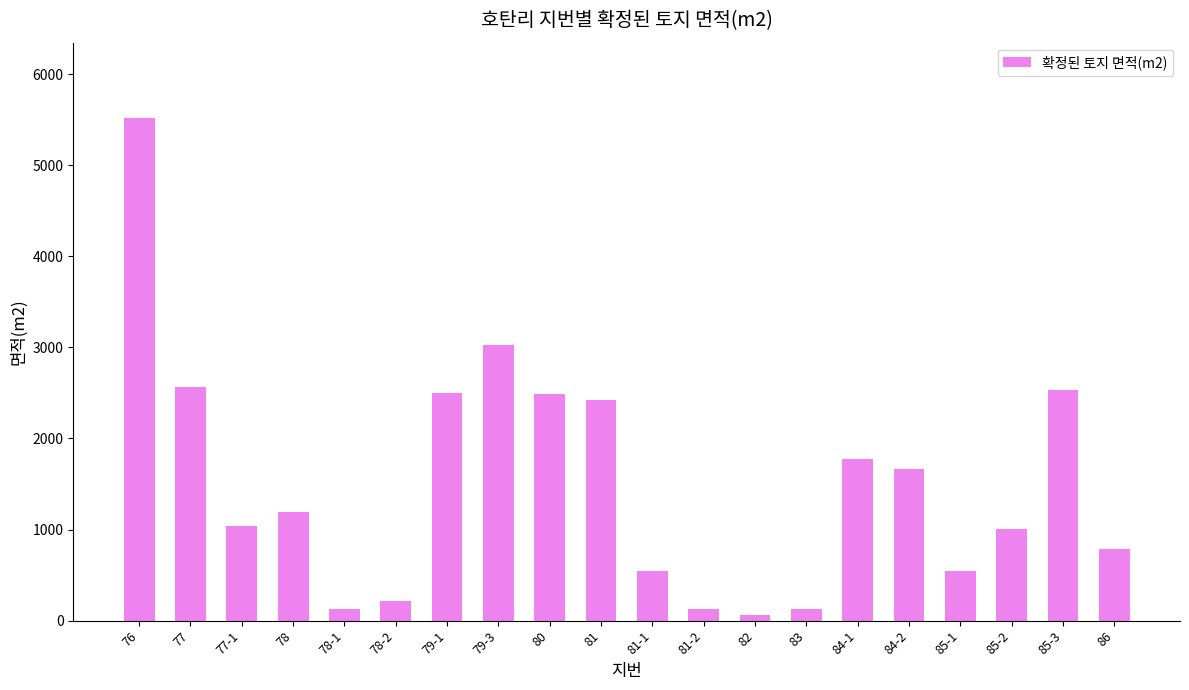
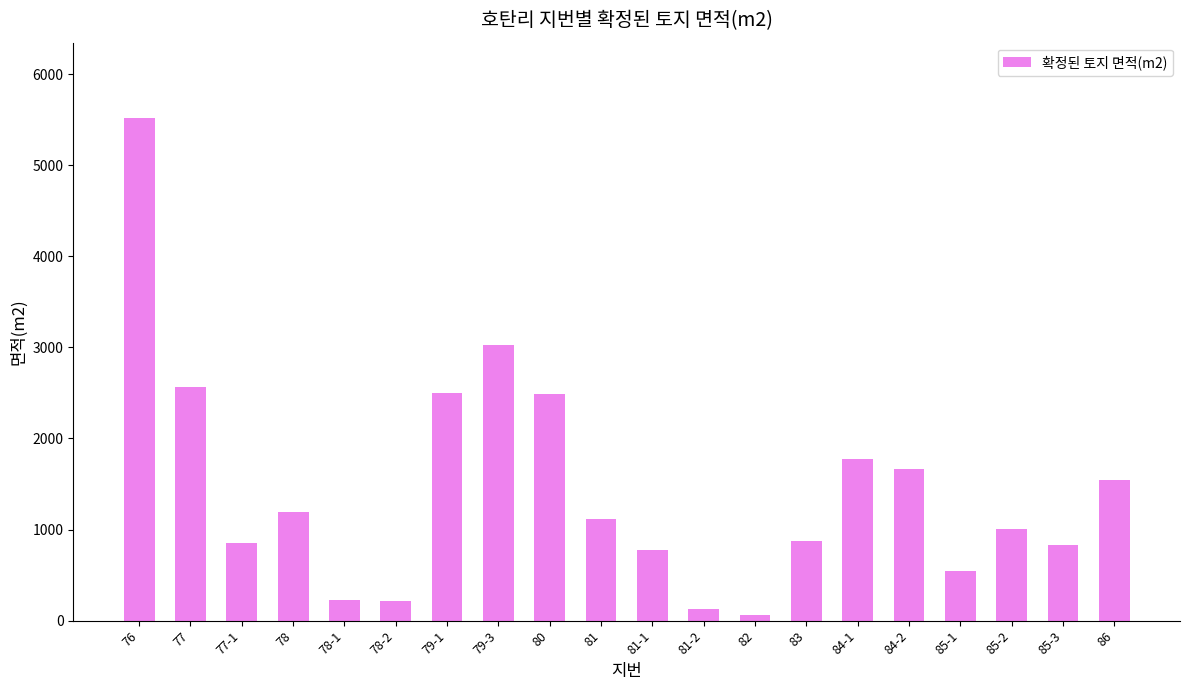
  {
    "76": 5500,
    "77": 2600,
-   "77-1": 1000,
+   "77-1": 800,
    "78": 1200,
-   "78-1": 100,
+   "78-1": 200,
    "78-2": 200,
    "79-1": 2500,
    "79-3": 3000,
    "80": 2500,
-   "81": 2400,
-   "81-1": 500,
+   "81": 1100,
+   "81-1": 800,
    "81-2": 100,
    "82": 100,
-   "83": 100,
+   "83": 900,
    "84-1": 1800,
    "84-2": 1700,
    "85-1": 500,
    "85-2": 1000,
-   "85-3": 2500,
-   "86": 800
+   "85-3": 800,
+   "86": 1500
  }
